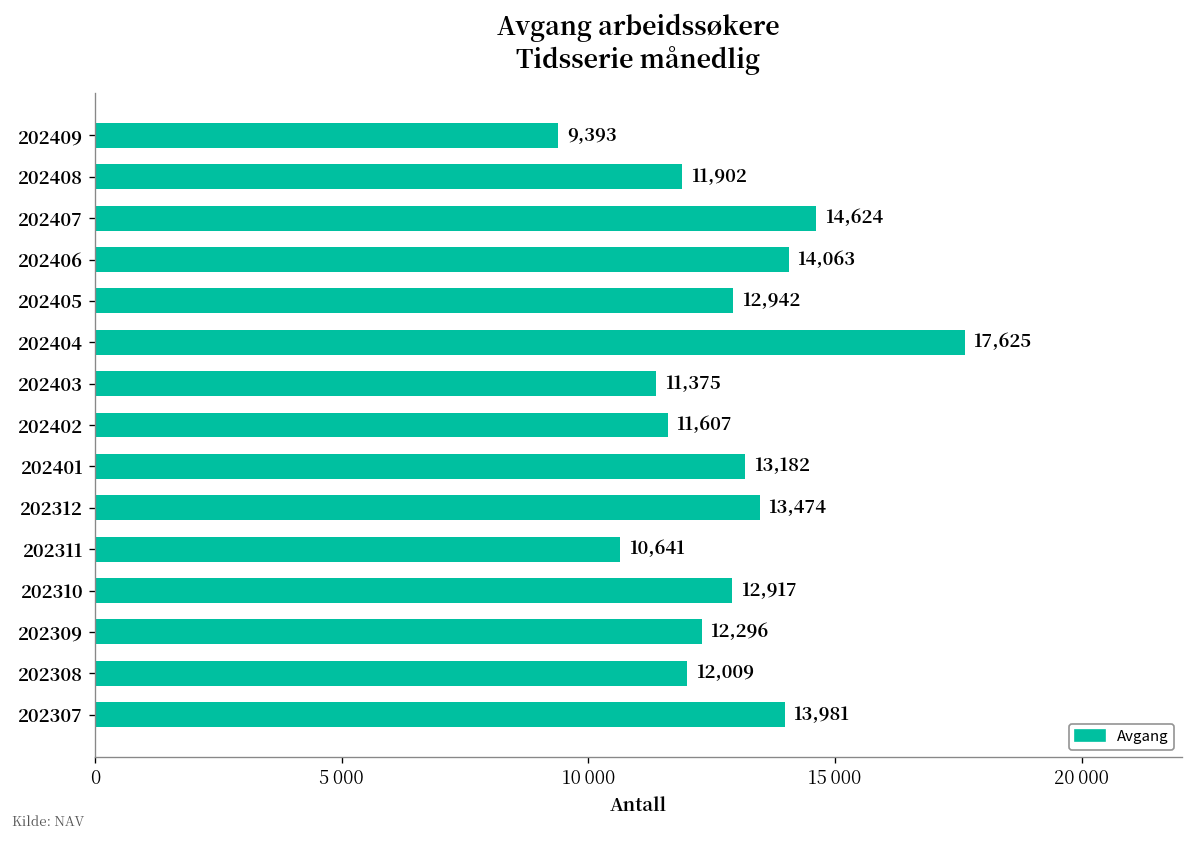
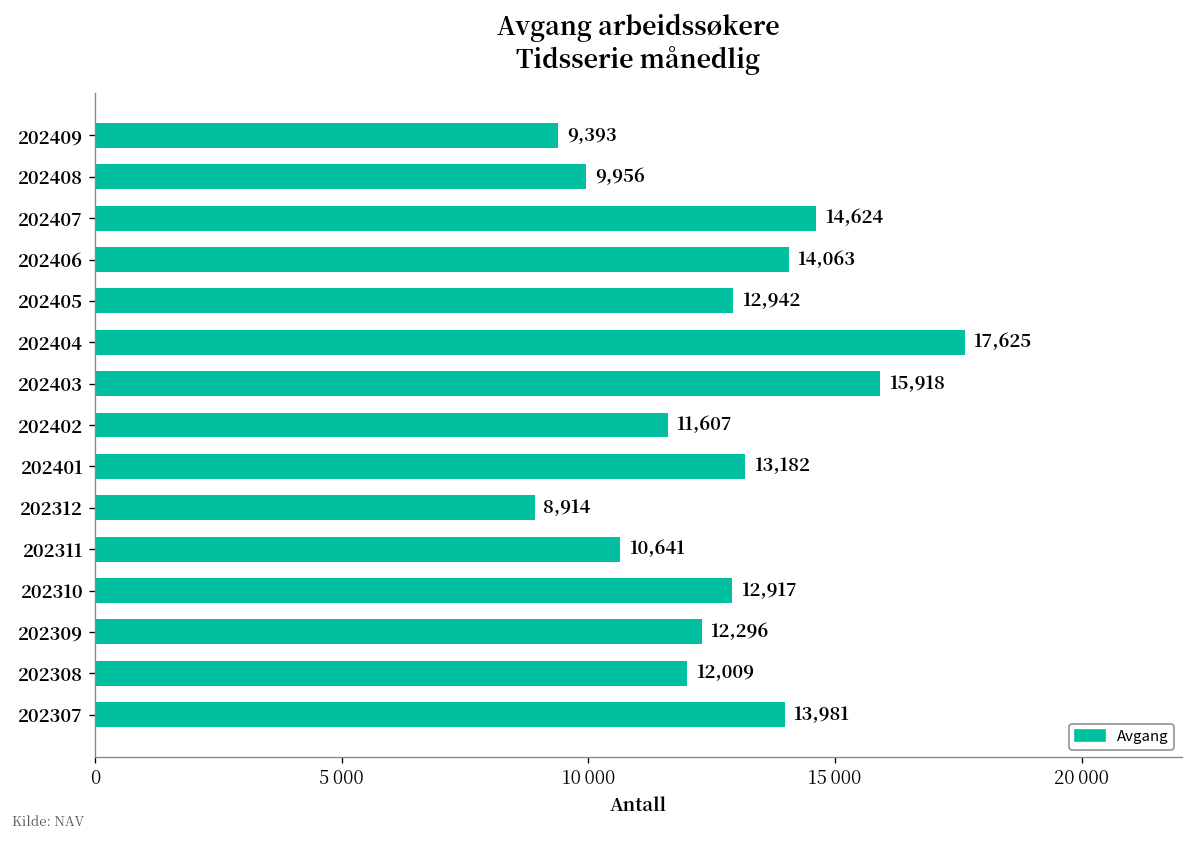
  {
    "202409": "9,393",
-   "202408": "11,902",
+   "202408": "9,956",
    "202407": "14,624",
    "202406": "14,063",
    "202405": "12,942",
    "202404": "17,625",
-   "202403": "11,375",
+   "202403": "15,918",
    "202402": "11,607",
    "202401": "13,182",
-   "202312": "13,474",
+   "202312": "8,914",
    "202311": "10,641",
    "202310": "12,917",
    "202309": "12,296",
    "202308": "12,009",
    "202307": "13,981"
  }
